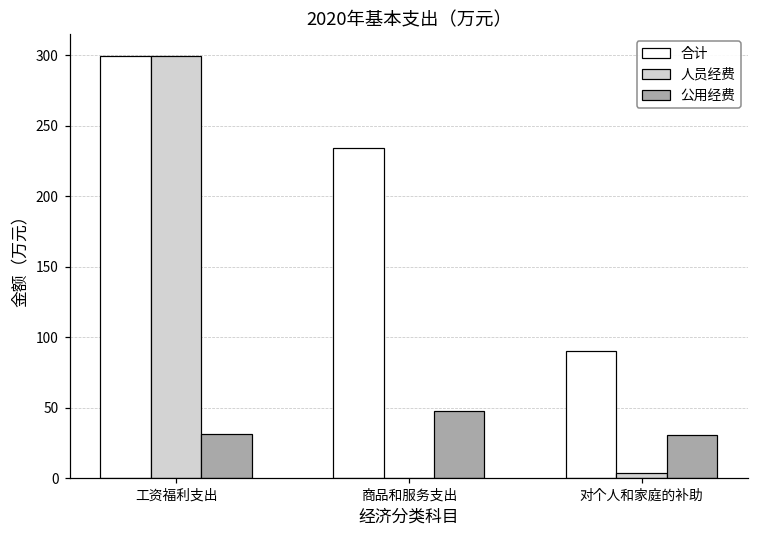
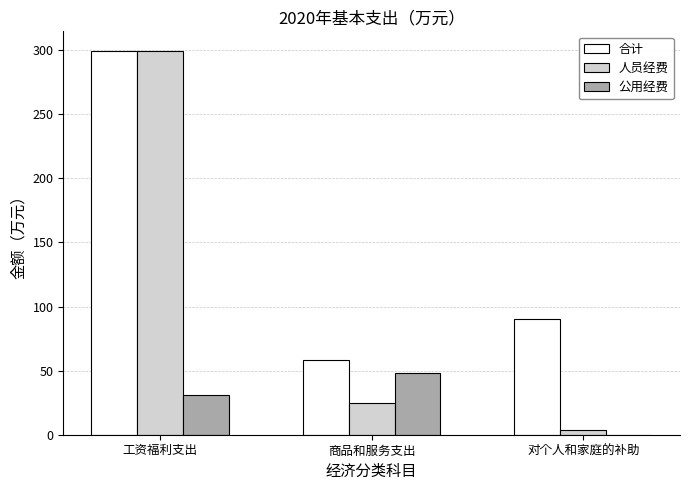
  {
    "合计": {
      "工资福利支出": 300,
-     "商品和服务支出": 234,
+     "商品和服务支出": 58,
      "对个人和家庭的补助": 90
    },
    "人员经费": {
      "工资福利支出": 300,
-     "商品和服务支出": 0,
+     "商品和服务支出": 25,
      "对个人和家庭的补助": 4
    },
    "公用经费": {
      "工资福利支出": 31,
      "商品和服务支出": 48,
-     "对个人和家庭的补助": 31
+     "对个人和家庭的补助": 0
    }
  }
